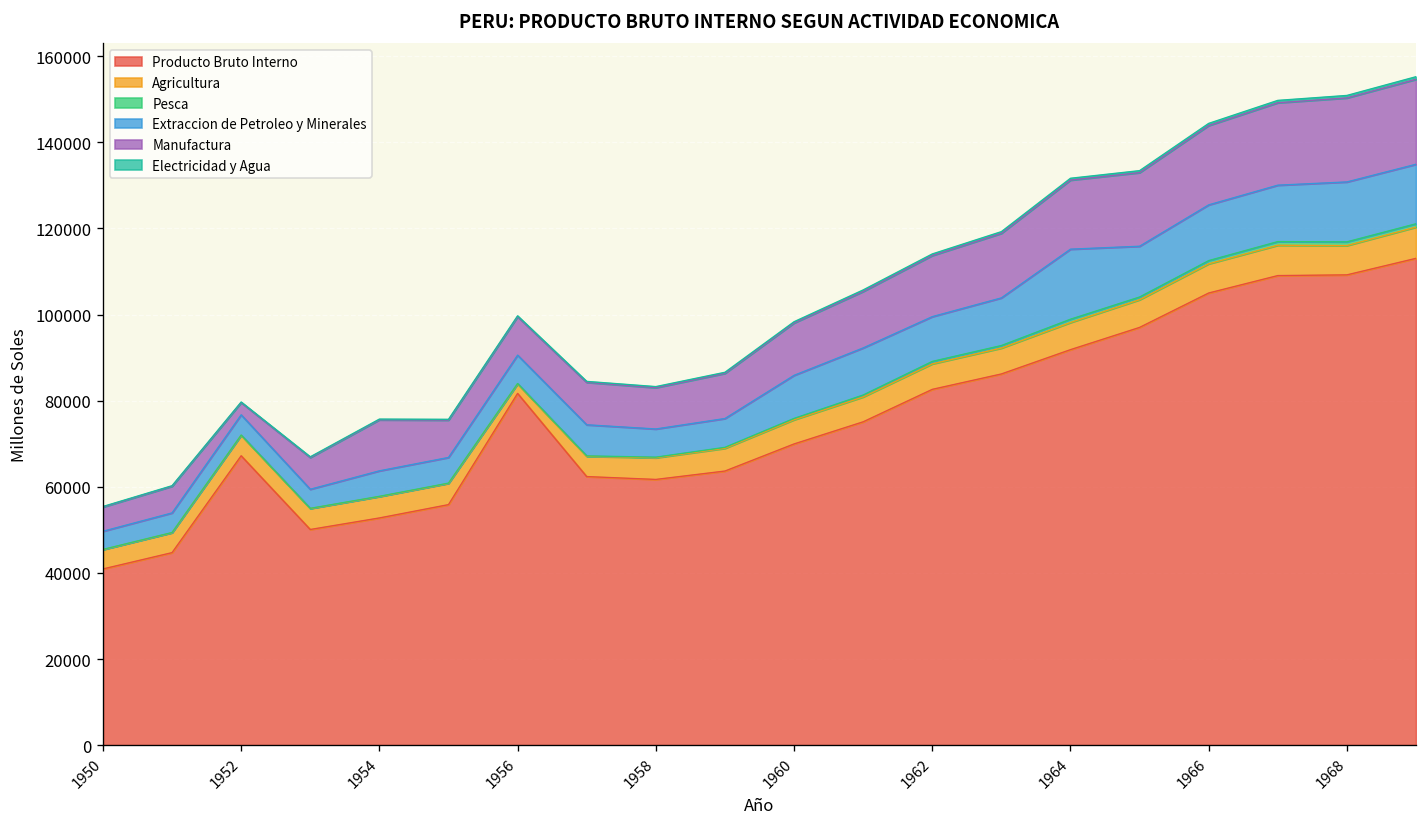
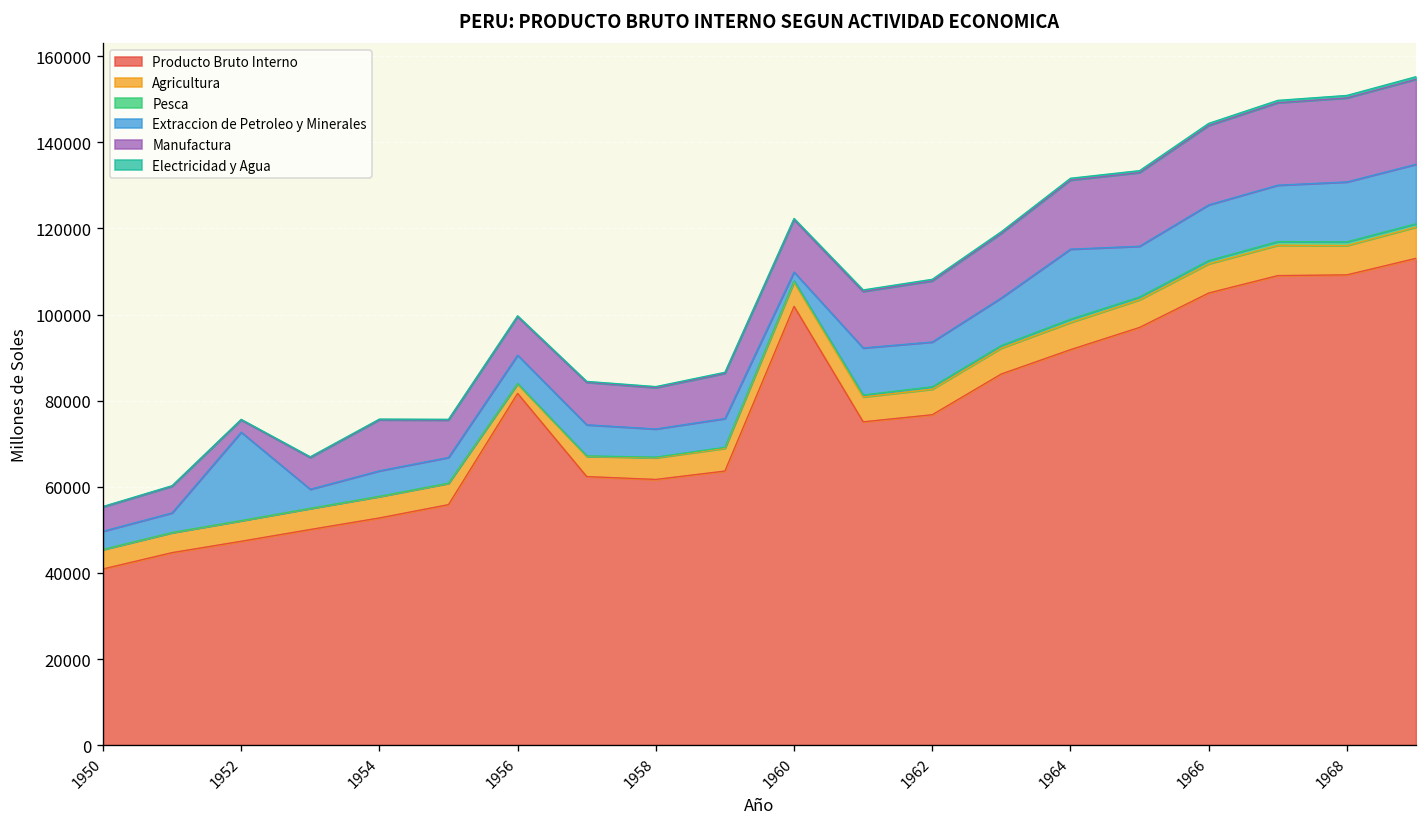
  {
    "Producto Bruto Interno": {
      "1950": 41000,
-     "1952": 67000,
+     "1952": 47000,
      "1954": 53000,
      "1956": 82000,
      "1958": 62000,
-     "1960": 70000,
-     "1962": 83000,
+     "1960": 102000,
+     "1962": 77000,
      "1964": 92000,
      "1966": 105000,
      "1968": 109000
    },
    "Agricultura": {
      "1964": 6000,
      "1966": 7000,
      "1968": 7000
    },
    "Extraccion de Petroleo y Minerales": {
      "1950": 4000,
-     "1952": 5000,
+     "1952": 21000,
      "1954": 6000,
      "1956": 7000,
      "1958": 7000,
-     "1960": 10000,
+     "1960": 2000,
      "1962": 10000,
      "1964": 16000,
      "1966": 13000,
      "1968": 14000
    }
  }
